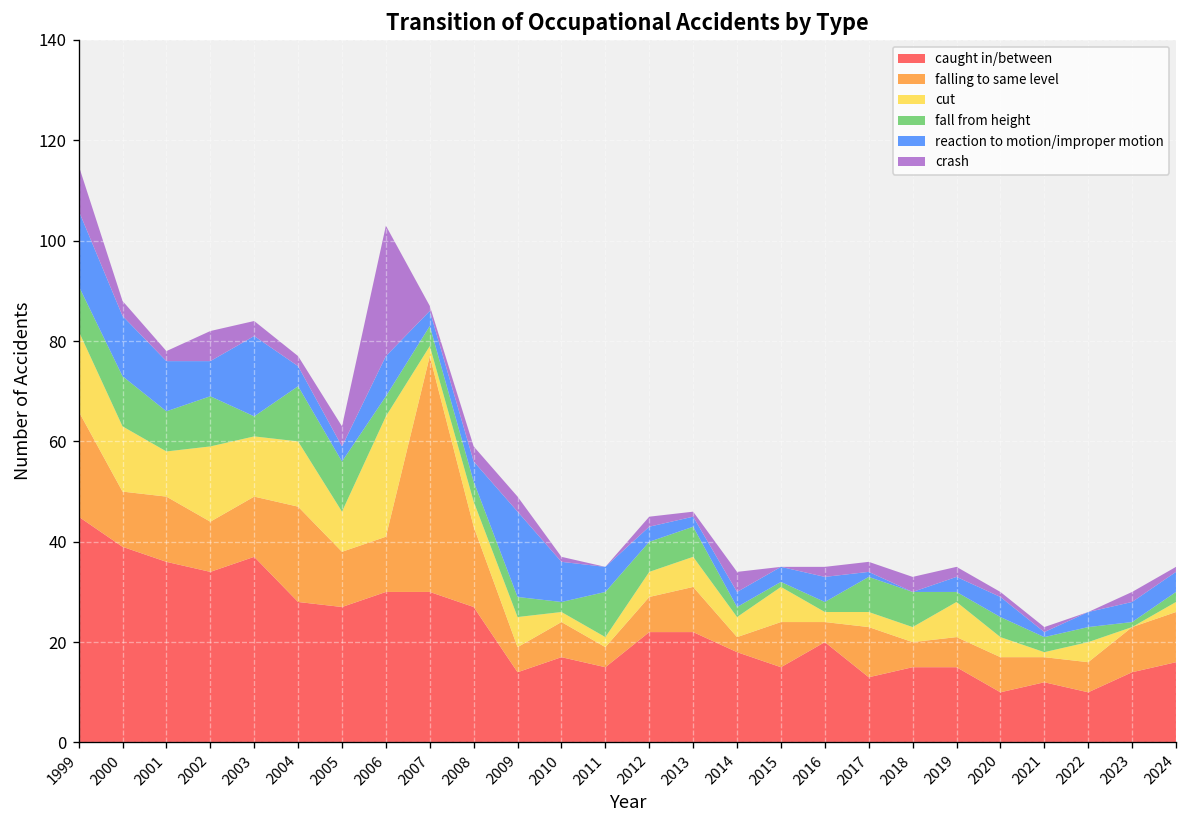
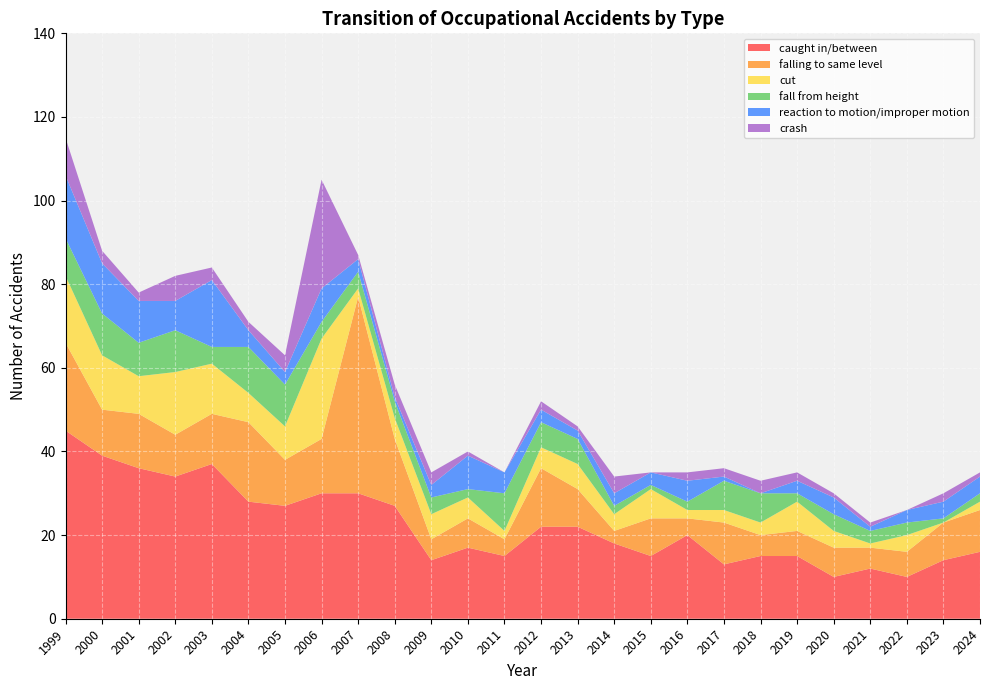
  {
    "caught in/between": {
      "1999": 45,
      "2000": 39,
      "2001": 36,
      "2002": 34,
      "2003": 37,
      "2004": 28,
      "2005": 27,
      "2006": 30,
      "2007": 30,
      "2008": 27,
      "2009": 14,
      "2010": 17,
      "2011": 15,
      "2012": 22,
      "2013": 22,
      "2014": 18,
      "2015": 15,
      "2016": 20,
      "2017": 13,
      "2018": 15,
      "2019": 15,
      "2020": 10,
      "2021": 12,
      "2022": 10,
      "2023": 14,
      "2024": 16
    },
    "falling to same level": {
      "1999": 21,
      "2000": 11,
      "2001": 13,
      "2002": 10,
      "2003": 12,
      "2004": 19,
      "2005": 11,
-     "2006": 11,
+     "2006": 13,
      "2007": 47,
      "2008": 16,
      "2009": 5,
      "2010": 7,
      "2011": 4,
-     "2012": 7,
+     "2012": 14,
      "2013": 9,
      "2014": 3,
      "2015": 9,
      "2016": 4,
      "2017": 10,
      "2018": 5,
      "2019": 6,
      "2020": 7,
      "2021": 5,
      "2022": 6,
      "2024": 10
    },
    "cut": {
      "1999": 16,
      "2000": 13,
      "2001": 9,
      "2002": 15,
      "2003": 12,
-     "2004": 13,
+     "2004": 7,
      "2005": 8,
      "2006": 24,
      "2007": 2,
      "2008": 5,
      "2009": 6,
-     "2010": 2,
+     "2010": 5,
      "2011": 2,
      "2012": 5,
      "2013": 6,
      "2014": 4,
      "2015": 7,
      "2016": 2,
      "2017": 3,
      "2018": 3,
      "2019": 7,
      "2020": 4,
      "2021": 1,
      "2022": 4,
      "2024": 2
    },
    "fall from height": {
      "1999": 9,
      "2000": 10,
      "2001": 8,
      "2002": 10,
      "2003": 4,
      "2004": 11,
      "2005": 10,
      "2006": 4,
      "2007": 4,
      "2008": 4,
      "2009": 4,
      "2010": 2,
      "2011": 9,
      "2012": 6,
      "2013": 6,
      "2014": 2,
      "2015": 1,
      "2016": 2,
      "2017": 7,
      "2019": 2,
      "2020": 4,
      "2021": 3,
      "2022": 3,
      "2023": 1,
      "2024": 2
    },
    "reaction to motion/improper motion": {
      "1999": 15,
      "2000": 12,
      "2001": 10,
      "2002": 7,
      "2003": 16,
      "2004": 4,
      "2005": 3,
      "2006": 8,
      "2007": 3,
-     "2008": 4,
-     "2009": 17,
+     "2008": 1,
+     "2009": 3,
      "2010": 8,
      "2012": 3,
      "2013": 2,
      "2014": 3,
      "2016": 5,
      "2017": 1,
      "2019": 3,
      "2020": 4,
      "2021": 1,
      "2023": 4,
      "2024": 4
    },
    "crash": {
      "1999": 9,
      "2000": 3,
      "2001": 2,
      "2002": 6,
      "2003": 3,
      "2004": 2,
      "2005": 4,
      "2006": 26,
      "2007": 1,
      "2008": 3,
      "2009": 3,
      "2010": 1,
      "2012": 2,
      "2013": 1,
      "2014": 4,
      "2016": 2,
      "2017": 2,
      "2018": 3,
      "2019": 2,
      "2020": 1,
      "2021": 1,
      "2023": 2,
      "2024": 1
    }
  }
